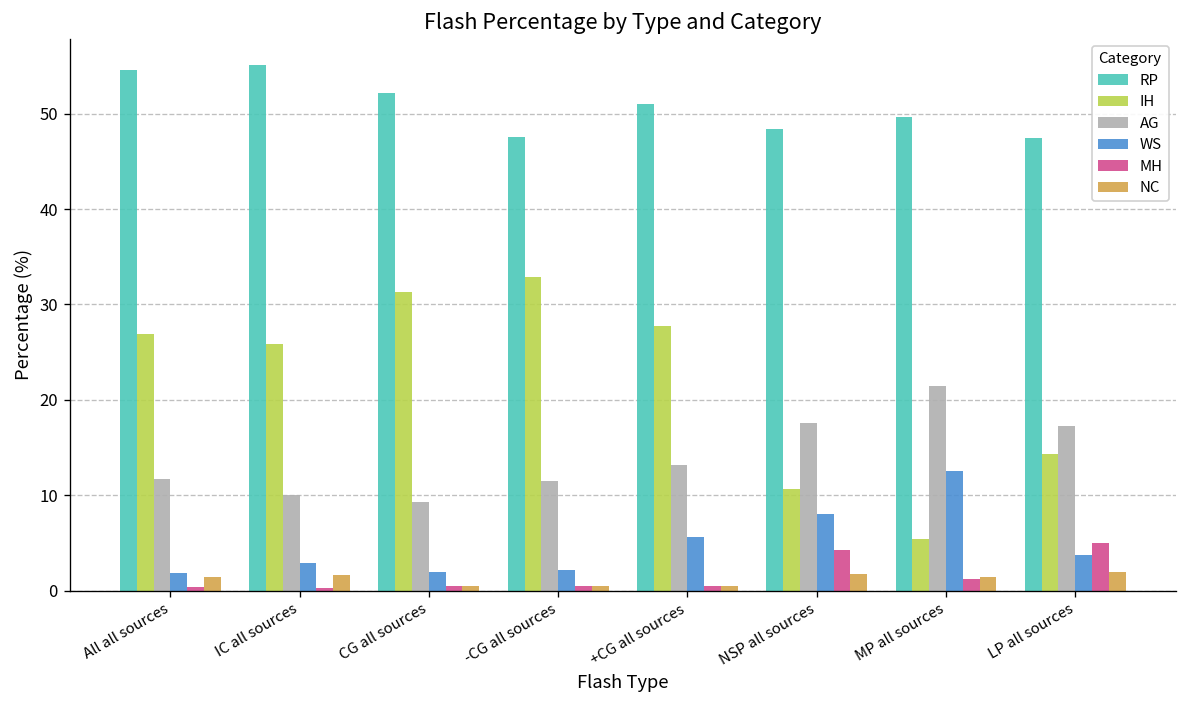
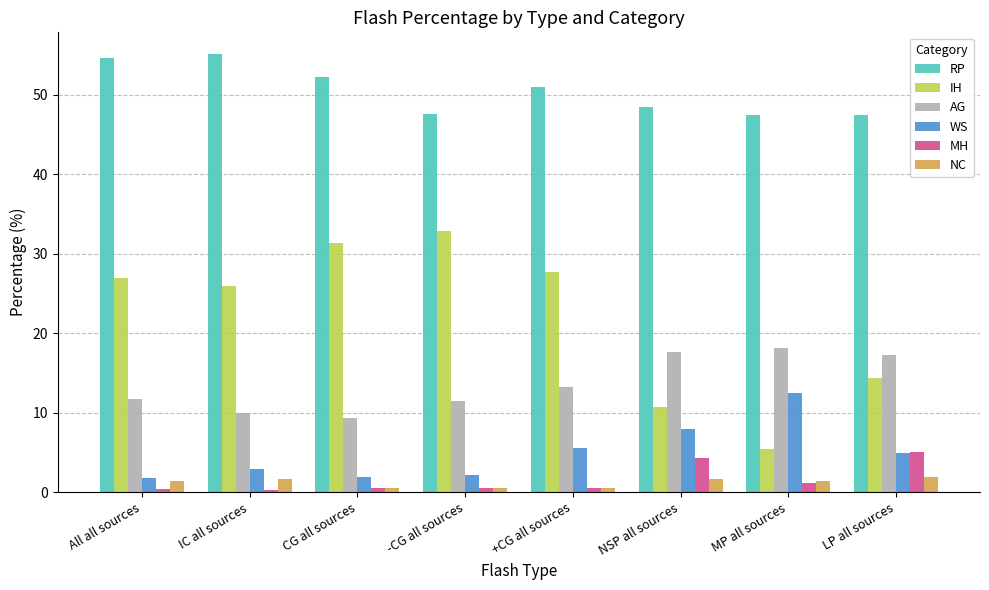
  {
    "RP": {
      "All all sources": 55,
      "IC all sources": 55,
      "CG all sources": 52,
      "-CG all sources": 48,
      "+CG all sources": 51,
      "NSP all sources": 48,
-     "MP all sources": 50,
+     "MP all sources": 48,
      "LP all sources": 48
    },
    "AG": {
      "All all sources": 12,
      "IC all sources": 10,
      "CG all sources": 9,
      "-CG all sources": 12,
      "+CG all sources": 13,
      "NSP all sources": 18,
-     "MP all sources": 22,
+     "MP all sources": 18,
      "LP all sources": 17
    },
    "WS": {
      "All all sources": 2,
      "IC all sources": 3,
      "CG all sources": 2,
      "-CG all sources": 2,
      "+CG all sources": 6,
      "NSP all sources": 8,
      "MP all sources": 13,
-     "LP all sources": 4
+     "LP all sources": 5
    },
    "MH": {
      "All all sources": 0,
      "CG all sources": 1,
      "-CG all sources": 1,
      "+CG all sources": 1,
      "NSP all sources": 4,
      "MP all sources": 1,
      "LP all sources": 5
    }
  }
